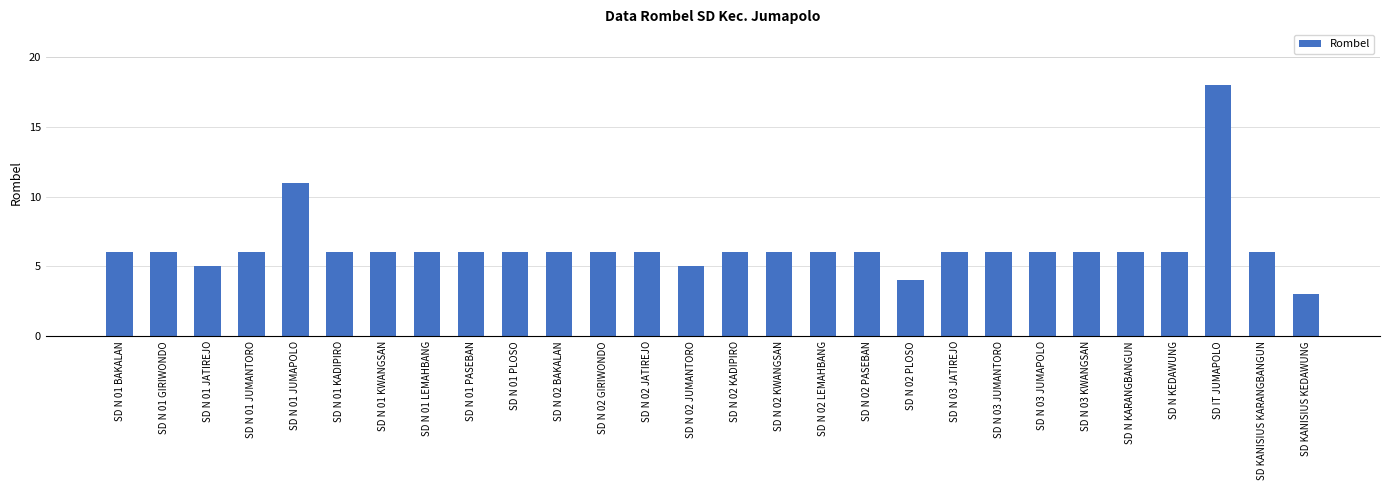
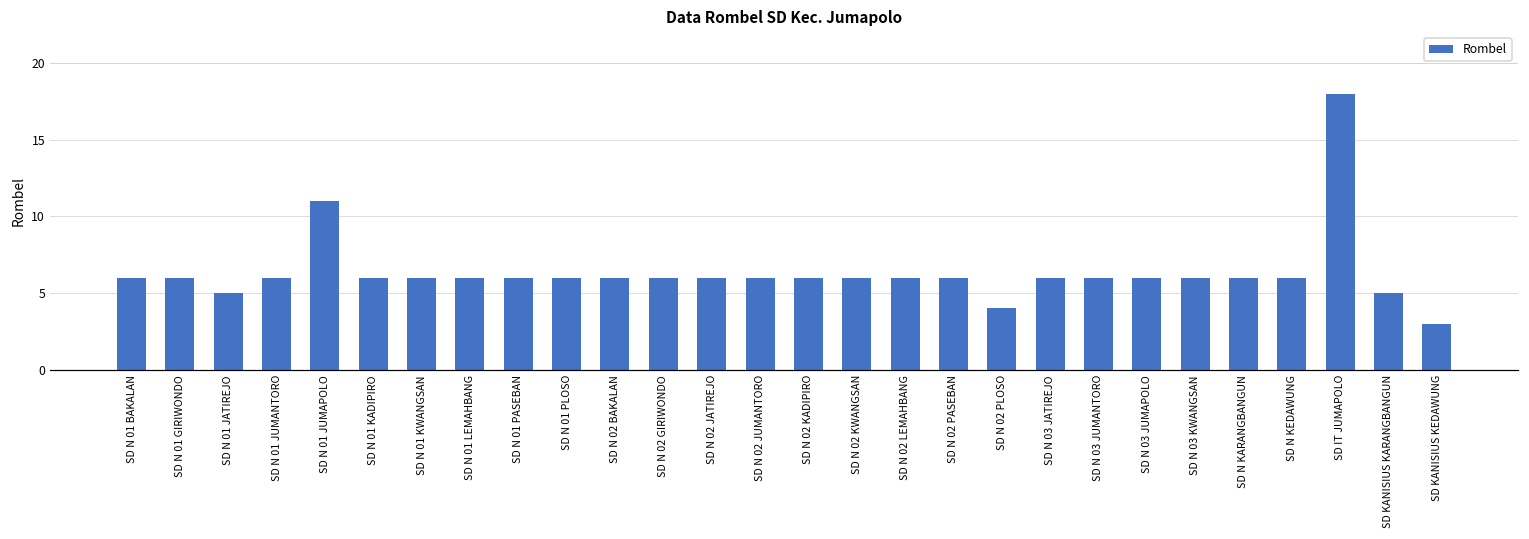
  {
    "SD N 01 BAKALAN": 6,
    "SD N 01 GIRIWONDO": 6,
    "SD N 01 JATIREJO": 5,
    "SD N 01 JUMANTORO": 6,
    "SD N 01 JUMAPOLO": 11,
    "SD N 01 KADIPIRO": 6,
    "SD N 01 KWANGSAN": 6,
    "SD N 01 LEMAHBANG": 6,
    "SD N 01 PASEBAN": 6,
    "SD N 01 PLOSO": 6,
    "SD N 02 BAKALAN": 6,
    "SD N 02 GIRIWONDO": 6,
    "SD N 02 JATIREJO": 6,
-   "SD N 02 JUMANTORO": 5,
+   "SD N 02 JUMANTORO": 6,
    "SD N 02 KADIPIRO": 6,
    "SD N 02 KWANGSAN": 6,
    "SD N 02 LEMAHBANG": 6,
    "SD N 02 PASEBAN": 6,
    "SD N 02 PLOSO": 4,
    "SD N 03 JATIREJO": 6,
    "SD N 03 JUMANTORO": 6,
    "SD N 03 JUMAPOLO": 6,
    "SD N 03 KWANGSAN": 6,
    "SD N KARANGBANGUN": 6,
    "SD N KEDAWUNG": 6,
    "SD IT JUMAPOLO": 18,
-   "SD KANISIUS KARANGBANGUN": 6,
+   "SD KANISIUS KARANGBANGUN": 5,
    "SD KANISIUS KEDAWUNG": 3
  }
